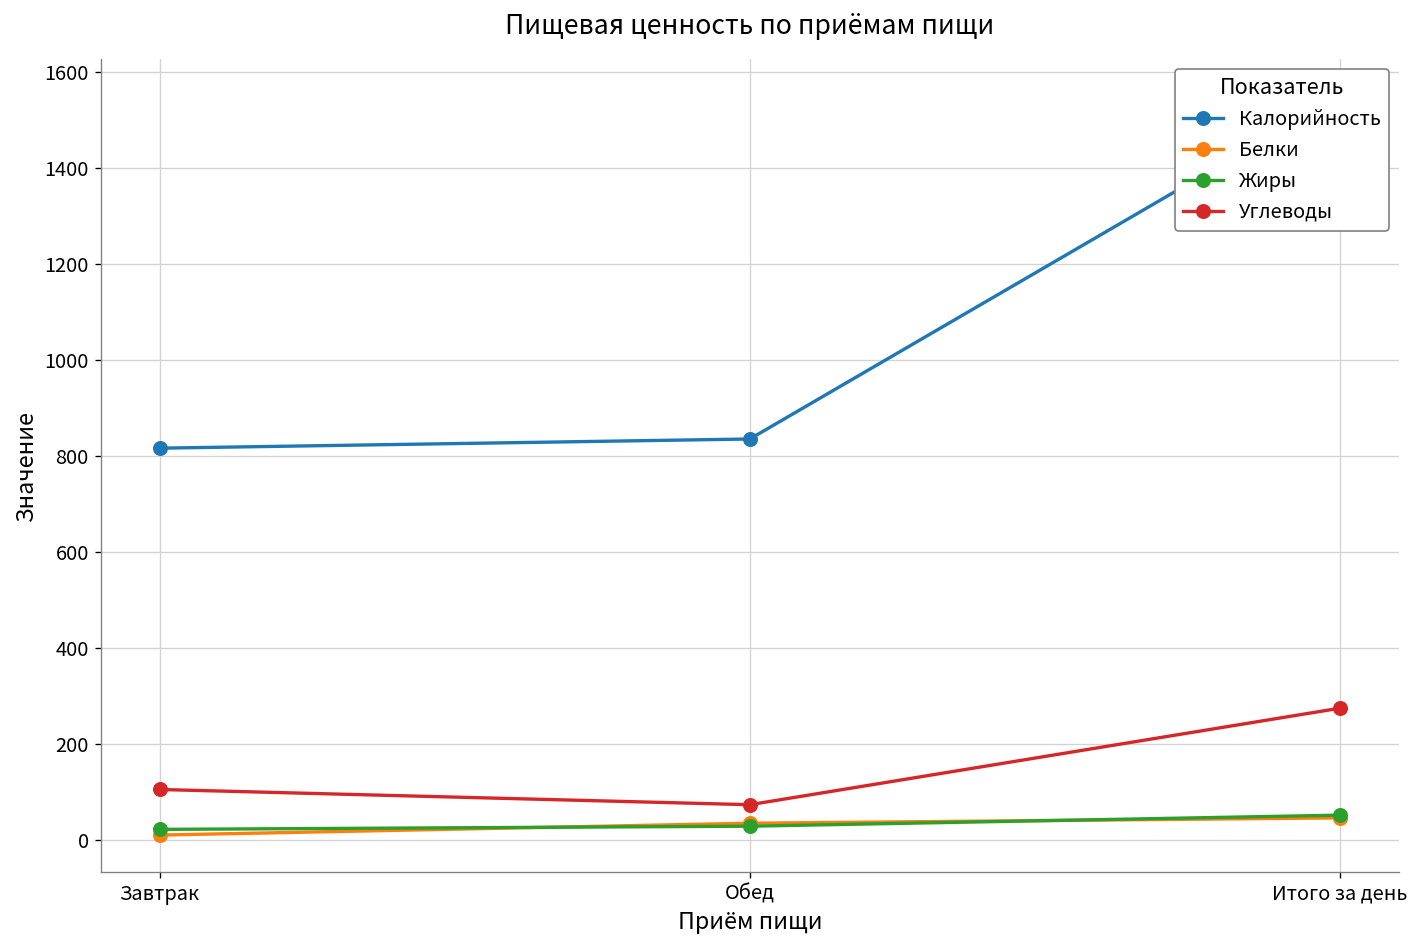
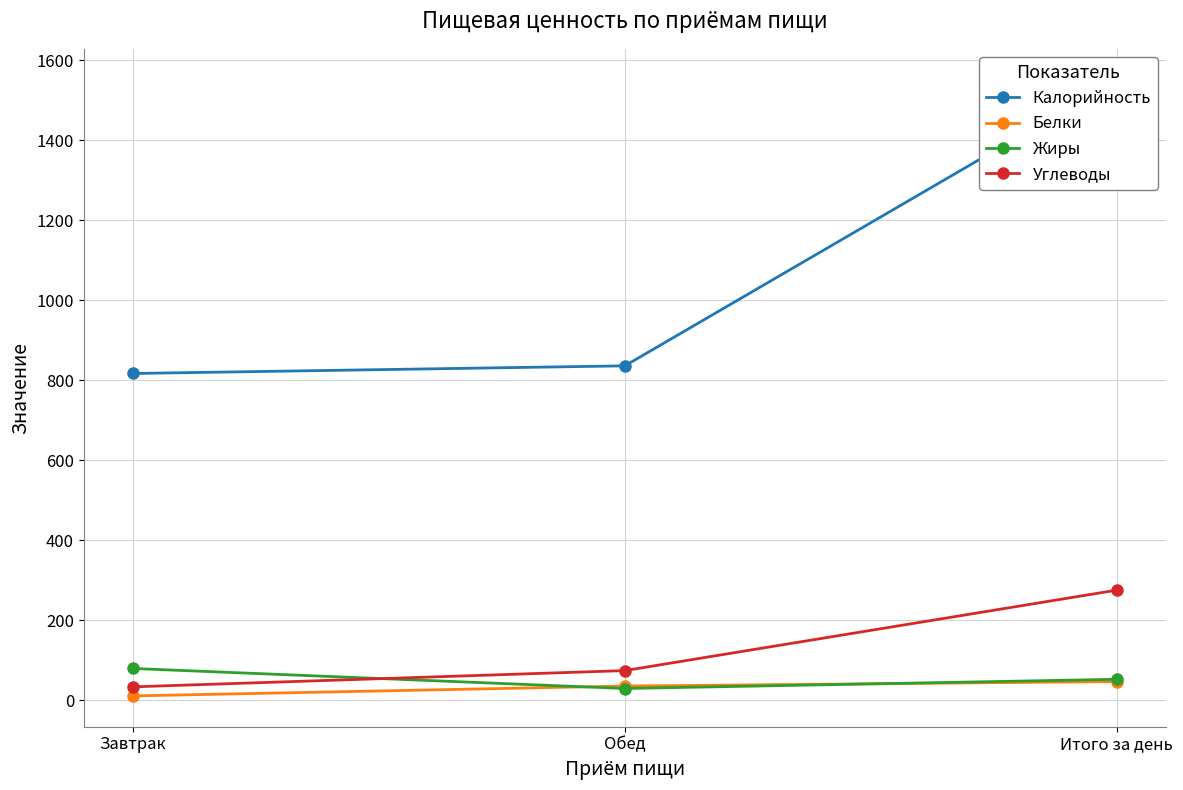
  {
    "Калорийность": {
      "Завтрак": 820,
      "Обед": 840
    },
    "Белки": {
      "Завтрак": 10
    },
    "Жиры": {
-     "Завтрак": 20
+     "Завтрак": 80
    },
    "Углеводы": {
-     "Завтрак": 110,
+     "Завтрак": 30,
      "Обед": 70,
      "Итого за день": 280
    }
  }
